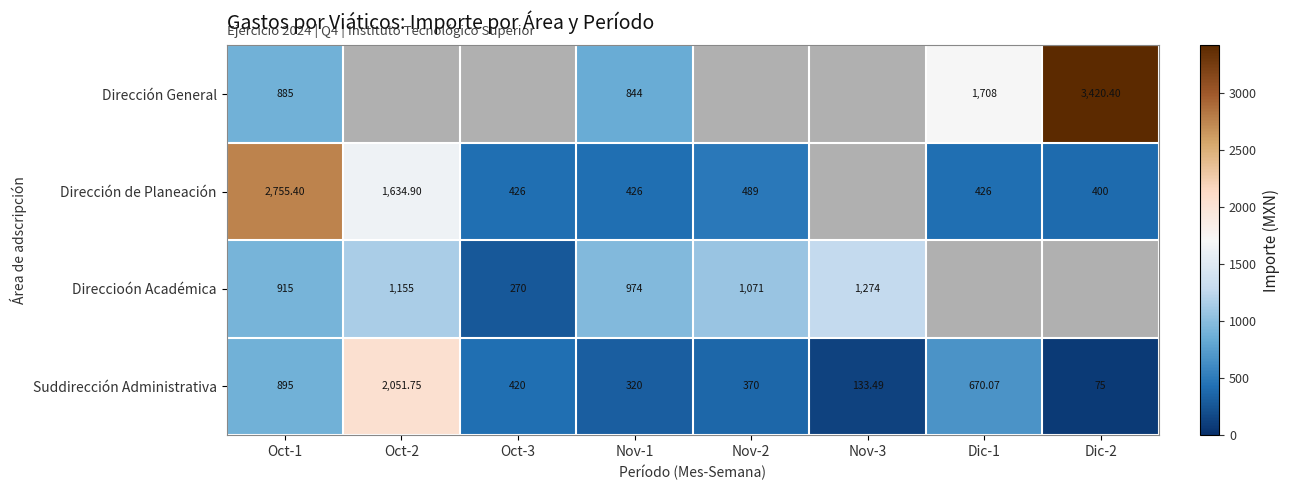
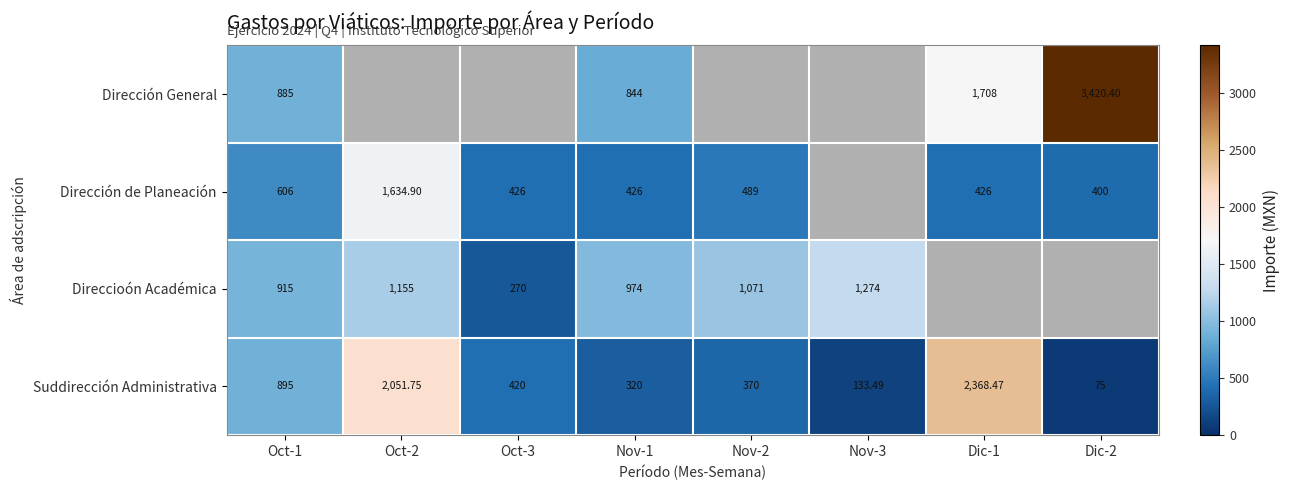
  {
    "Dirección General": {
      "Oct-1": "885",
      "Nov-1": "844",
      "Dic-1": "1,708",
      "Dic-2": "3,420.40"
    },
    "Dirección de Planeación": {
-     "Oct-1": "2,755.40",
+     "Oct-1": "606",
      "Oct-2": "1,634.90",
      "Oct-3": "426",
      "Nov-1": "426",
      "Nov-2": "489",
      "Dic-1": "426",
      "Dic-2": "400"
    },
    "Direccioón Académica": {
      "Oct-1": "915",
      "Oct-2": "1,155",
      "Oct-3": "270",
      "Nov-1": "974",
      "Nov-2": "1,071",
      "Nov-3": "1,274"
    },
    "Suddirección Administrativa": {
      "Oct-1": "895",
      "Oct-2": "2,051.75",
      "Oct-3": "420",
      "Nov-1": "320",
      "Nov-2": "370",
      "Nov-3": "133.49",
-     "Dic-1": "670.07",
+     "Dic-1": "2,368.47",
      "Dic-2": "75"
    }
  }
